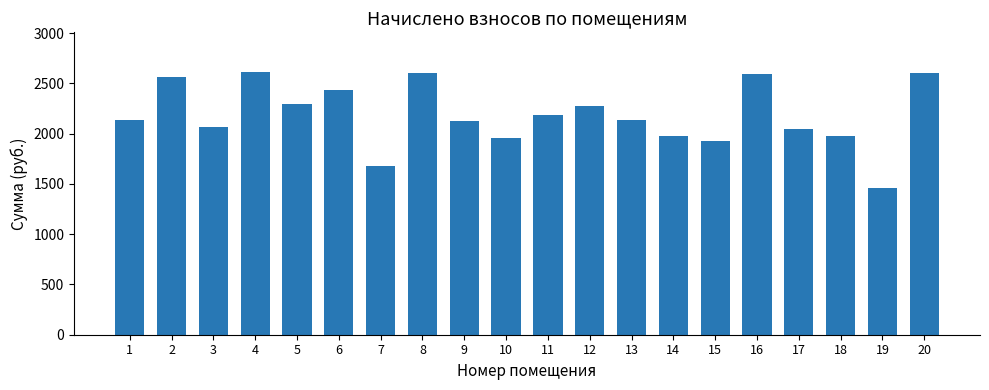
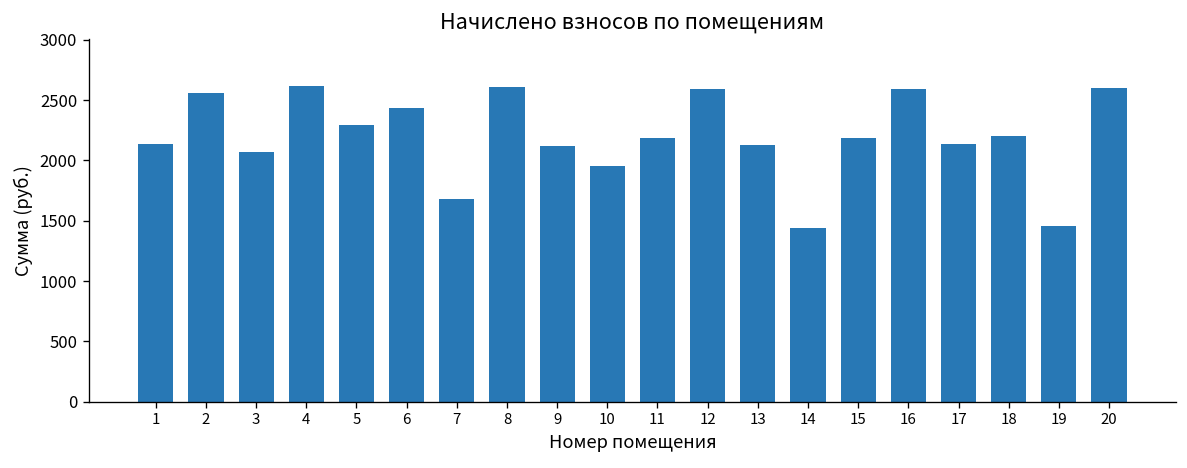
  {
    "1": 2140,
    "2": 2560,
    "3": 2070,
    "4": 2620,
    "5": 2290,
    "6": 2430,
    "7": 1680,
    "8": 2610,
    "9": 2120,
    "10": 1960,
    "11": 2190,
-   "12": 2270,
+   "12": 2590,
    "13": 2130,
-   "14": 1970,
-   "15": 1920,
+   "14": 1440,
+   "15": 2190,
    "16": 2590,
-   "17": 2050,
-   "18": 1980,
+   "17": 2140,
+   "18": 2200,
    "19": 1460,
    "20": 2600
  }
